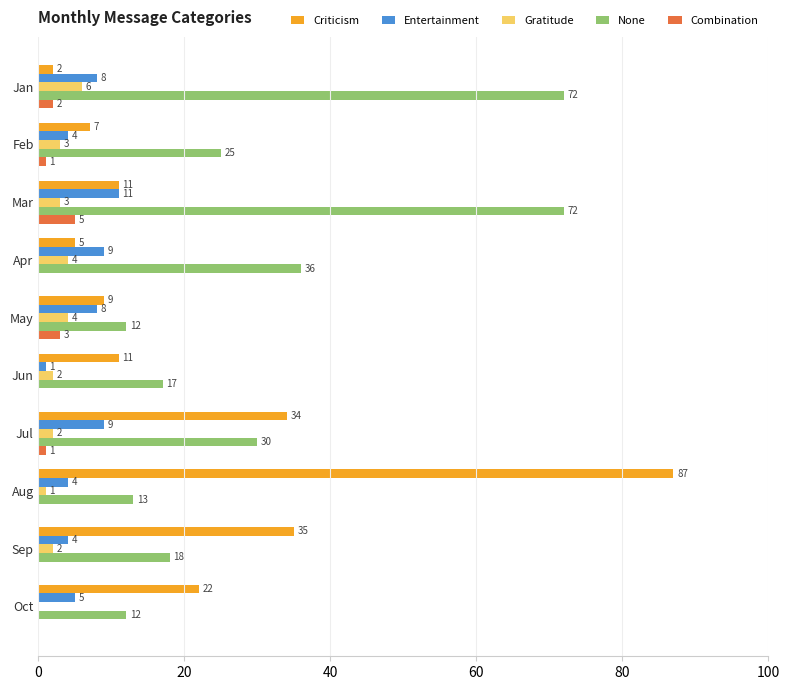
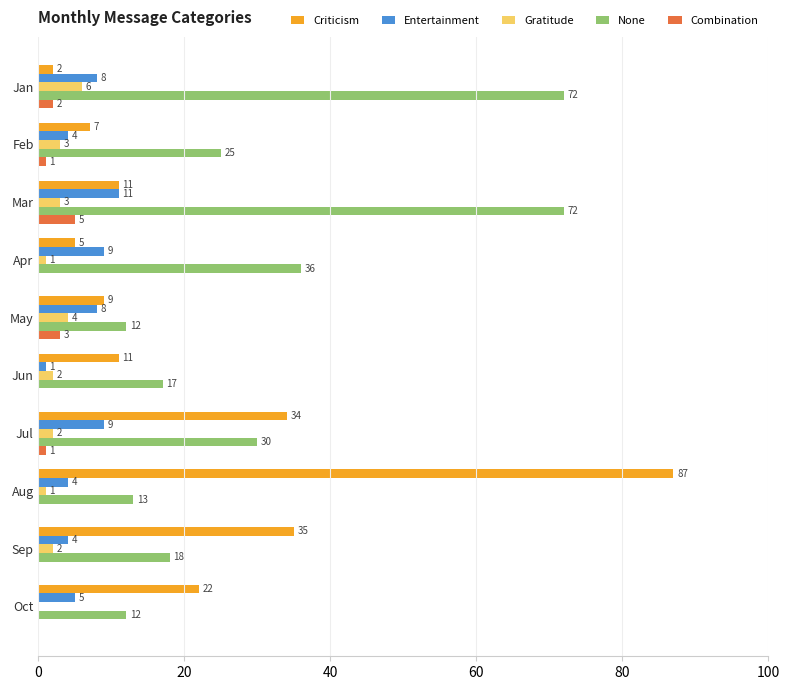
  {
    "Criticism": {
      "Jan": 2,
      "Feb": 7,
      "Mar": 11,
      "Apr": 5,
      "May": 9,
      "Jun": 11,
      "Jul": 34,
      "Aug": 87,
      "Sep": 35,
      "Oct": 22
    },
    "Entertainment": {
      "Jan": 8,
      "Feb": 4,
      "Mar": 11,
      "Apr": 9,
      "May": 8,
      "Jun": 1,
      "Jul": 9,
      "Aug": 4,
      "Sep": 4,
      "Oct": 5
    },
    "Gratitude": {
      "Jan": 6,
      "Feb": 3,
      "Mar": 3,
-     "Apr": 4,
+     "Apr": 1,
      "May": 4,
      "Jun": 2,
      "Jul": 2,
      "Aug": 1,
      "Sep": 2
    },
    "None": {
      "Jan": 72,
      "Feb": 25,
      "Mar": 72,
      "Apr": 36,
      "May": 12,
      "Jun": 17,
      "Jul": 30,
      "Aug": 13,
      "Sep": 18,
      "Oct": 12
    },
    "Combination": {
      "Jan": 2,
      "Feb": 1,
      "Mar": 5,
      "May": 3,
      "Jul": 1
    }
  }
